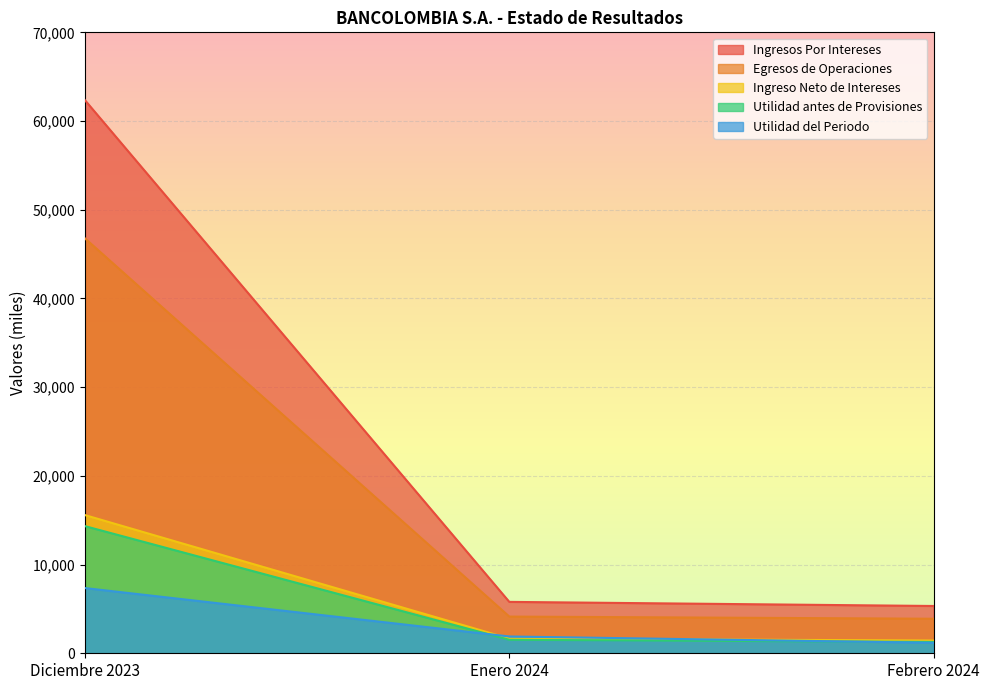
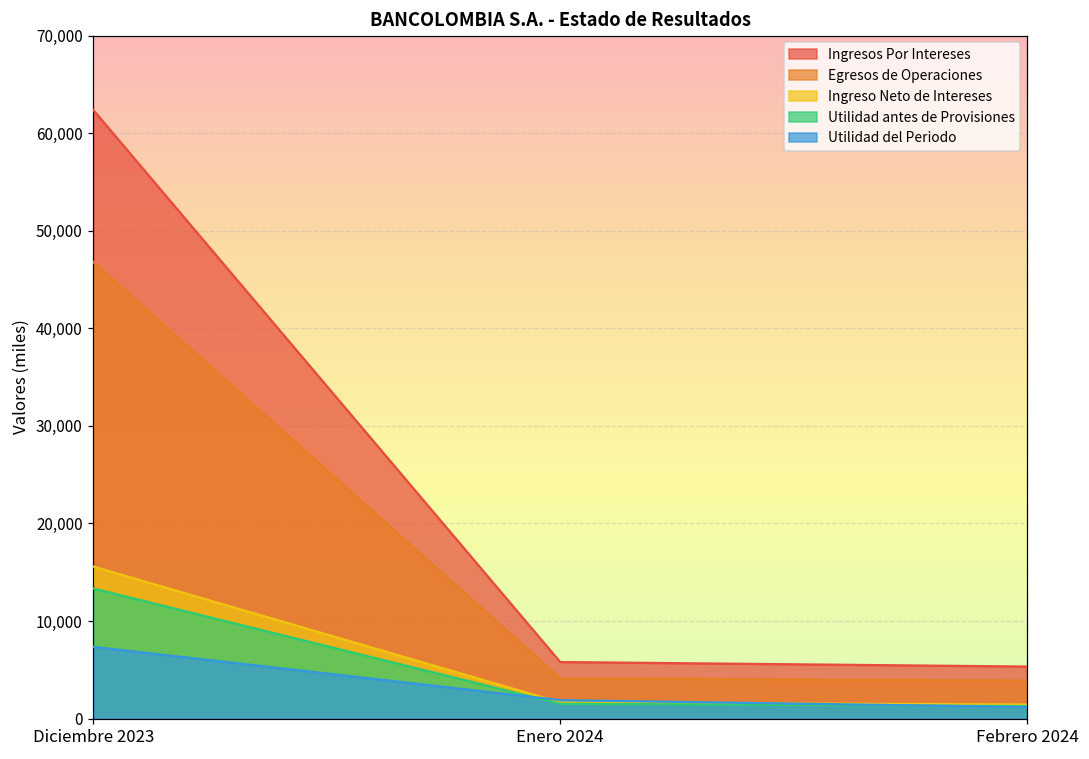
  {
    "Ingreso Neto de Intereses": {
      "Diciembre 2023": "16,000"
    },
    "Utilidad antes de Provisiones": {
-     "Diciembre 2023": "14,000"
+     "Diciembre 2023": "13,000"
    },
    "Utilidad del Periodo": {
      "Diciembre 2023": "7,000"
    }
  }
